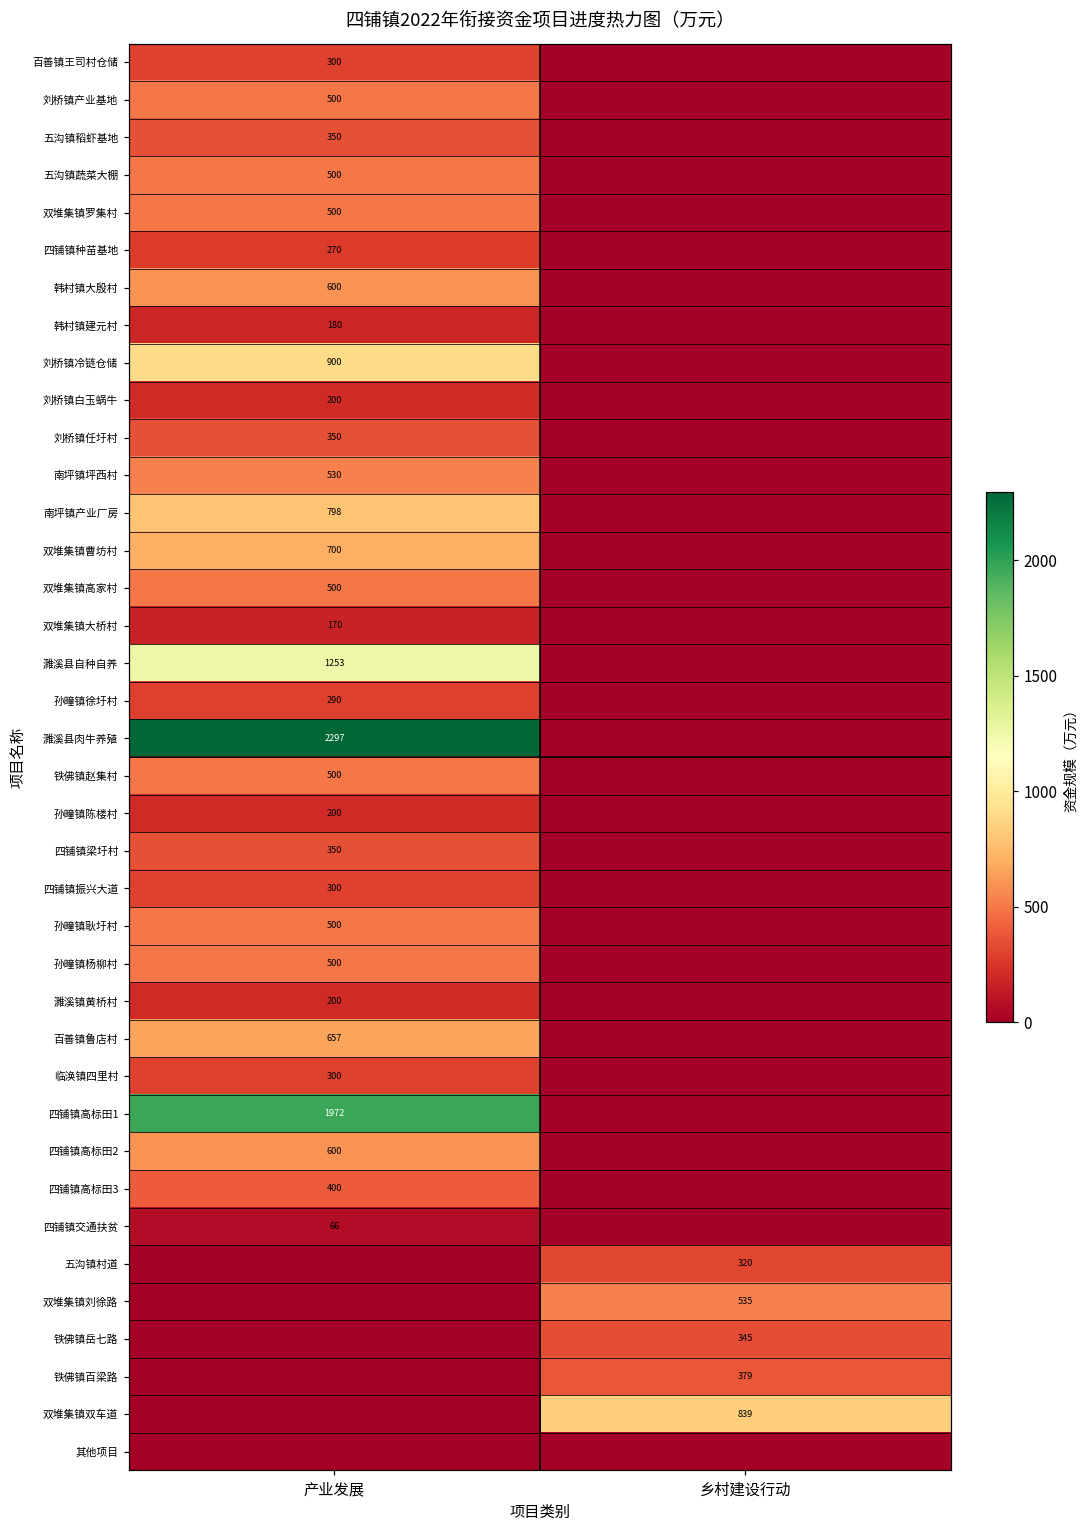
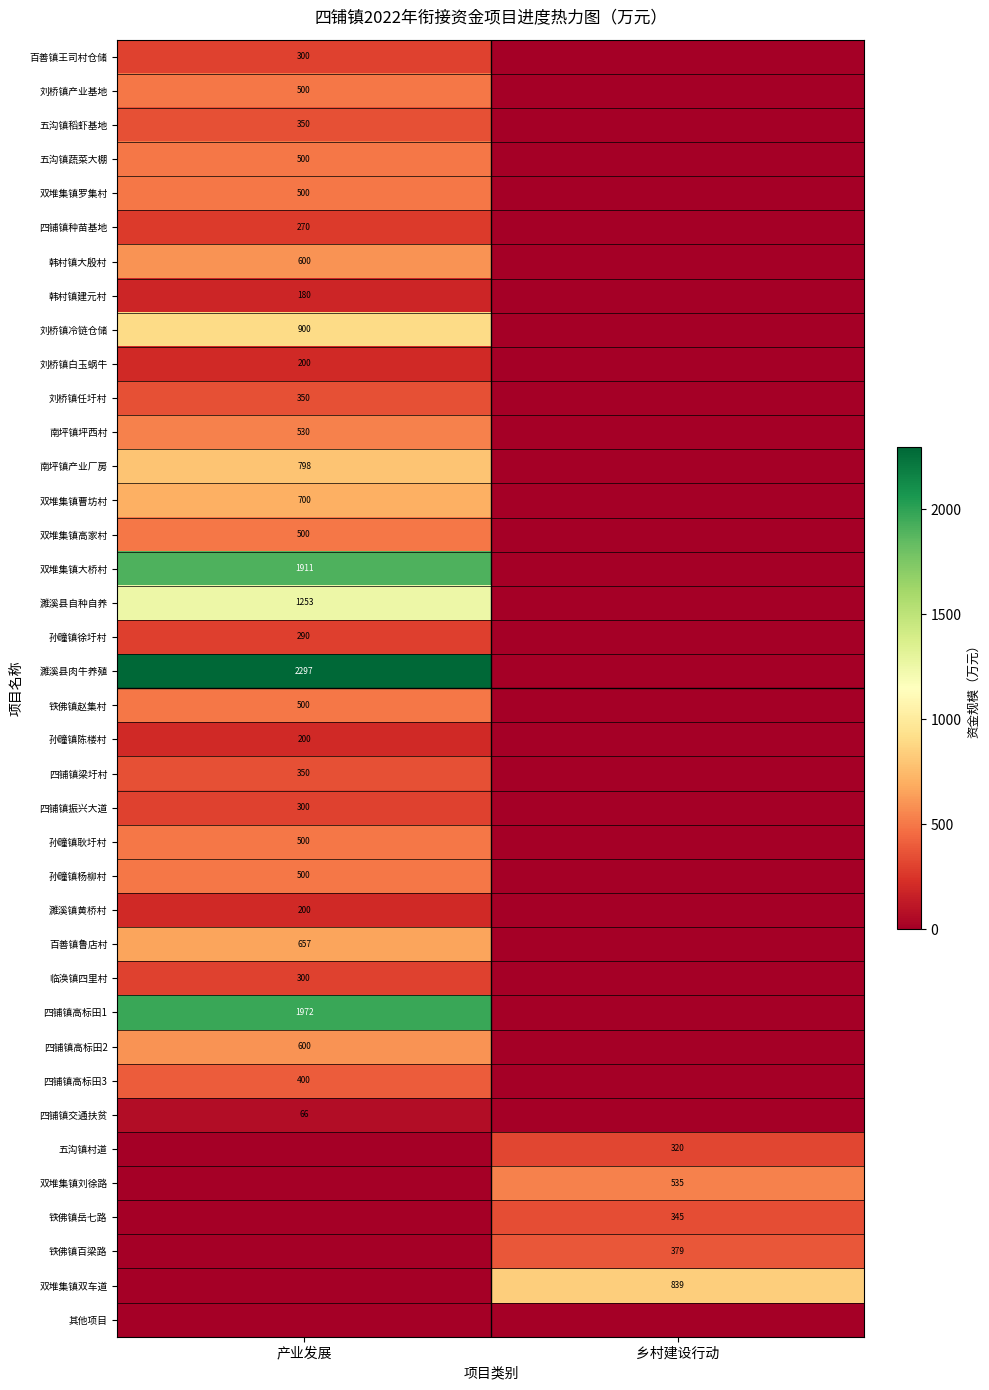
  {
    "百善镇王司村仓储": {
      "产业发展": 300
    },
    "刘桥镇产业基地": {
      "产业发展": 500
    },
    "五沟镇稻虾基地": {
      "产业发展": 350
    },
    "五沟镇蔬菜大棚": {
      "产业发展": 500
    },
    "双堆集镇罗集村": {
      "产业发展": 500
    },
    "四铺镇种苗基地": {
      "产业发展": 270
    },
    "韩村镇大殷村": {
      "产业发展": 600
    },
    "韩村镇建元村": {
      "产业发展": 180
    },
    "刘桥镇冷链仓储": {
      "产业发展": 900
    },
    "刘桥镇白玉蜗牛": {
      "产业发展": 200
    },
    "刘桥镇任圩村": {
      "产业发展": 350
    },
    "南坪镇坪西村": {
      "产业发展": 530
    },
    "南坪镇产业厂房": {
      "产业发展": 798
    },
    "双堆集镇曹坊村": {
      "产业发展": 700
    },
    "双堆集镇高家村": {
      "产业发展": 500
    },
    "双堆集镇大桥村": {
-     "产业发展": 170
+     "产业发展": 1911
    },
    "濉溪县自种自养": {
      "产业发展": 1253
    },
    "孙疃镇徐圩村": {
      "产业发展": 290
    },
    "濉溪县肉牛养殖": {
      "产业发展": 2297
    },
    "铁佛镇赵集村": {
      "产业发展": 500
    },
    "孙疃镇陈楼村": {
      "产业发展": 200
    },
    "四铺镇梁圩村": {
      "产业发展": 350
    },
    "四铺镇振兴大道": {
      "产业发展": 300
    },
    "孙疃镇耿圩村": {
      "产业发展": 500
    },
    "孙疃镇杨柳村": {
      "产业发展": 500
    },
    "濉溪镇黄桥村": {
      "产业发展": 200
    },
    "百善镇鲁店村": {
      "产业发展": 657
    },
    "临涣镇四里村": {
      "产业发展": 300
    },
    "四铺镇高标田1": {
      "产业发展": 1972
    },
    "四铺镇高标田2": {
      "产业发展": 600
    },
    "四铺镇高标田3": {
      "产业发展": 400
    },
    "四铺镇交通扶贫": {
      "产业发展": 66
    },
    "五沟镇村道": {
      "乡村建设行动": 320
    },
    "双堆集镇刘徐路": {
      "乡村建设行动": 535
    },
    "铁佛镇岳七路": {
      "乡村建设行动": 345
    },
    "铁佛镇百梁路": {
      "乡村建设行动": 379
    },
    "双堆集镇双车道": {
      "乡村建设行动": 839
    }
  }
